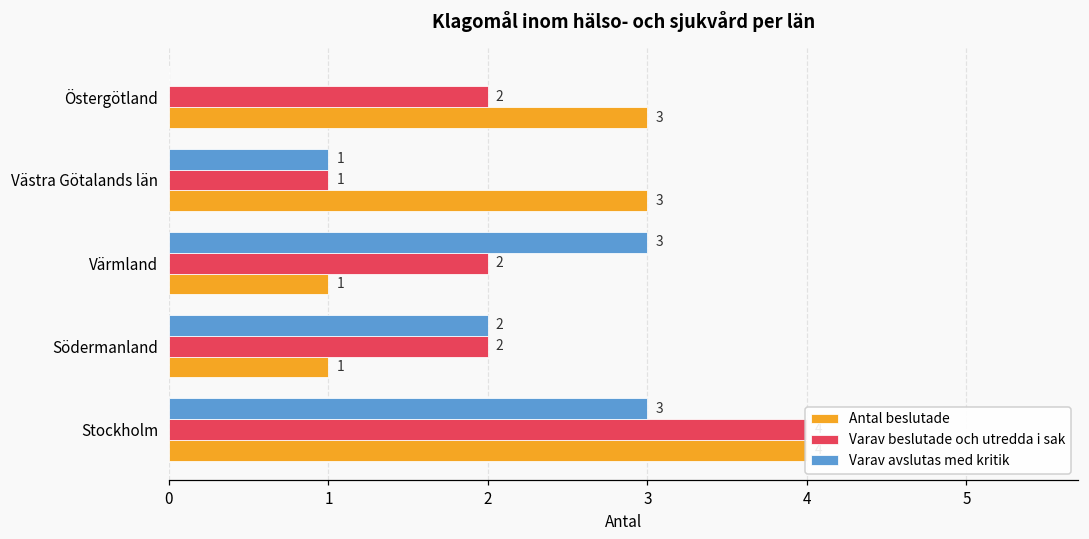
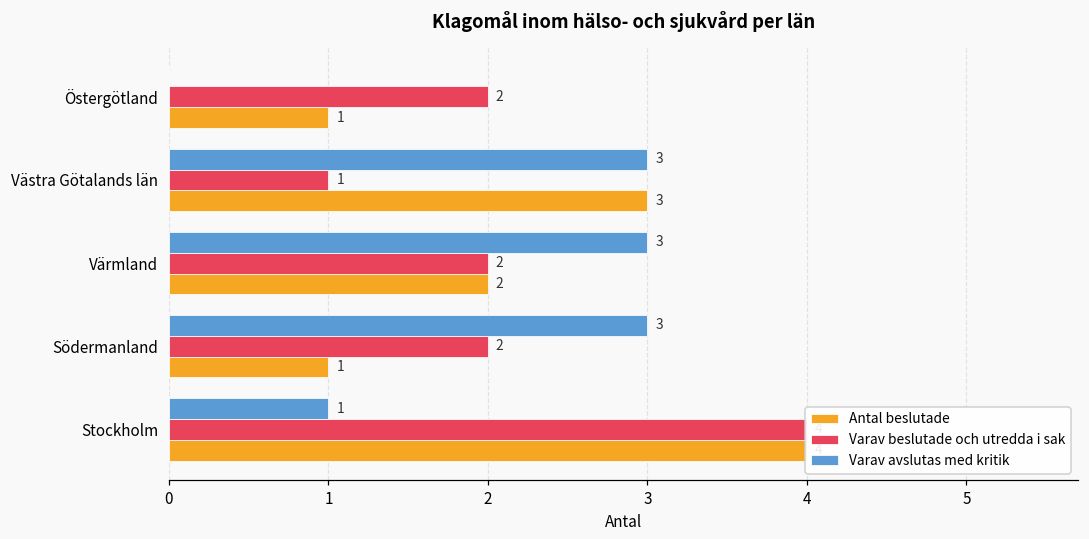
  {
    "Antal beslutade": {
-     "Östergötland": 3,
+     "Östergötland": 1,
      "Västra Götalands län": 3,
-     "Värmland": 1,
+     "Värmland": 2,
      "Södermanland": 1
    },
    "Varav beslutade och utredda i sak": {
      "Östergötland": 2,
      "Västra Götalands län": 1,
      "Värmland": 2,
      "Södermanland": 2
    },
    "Varav avslutas med kritik": {
-     "Västra Götalands län": 1,
+     "Västra Götalands län": 3,
      "Värmland": 3,
-     "Södermanland": 2,
-     "Stockholm": 3
+     "Södermanland": 3,
+     "Stockholm": 1
    }
  }
